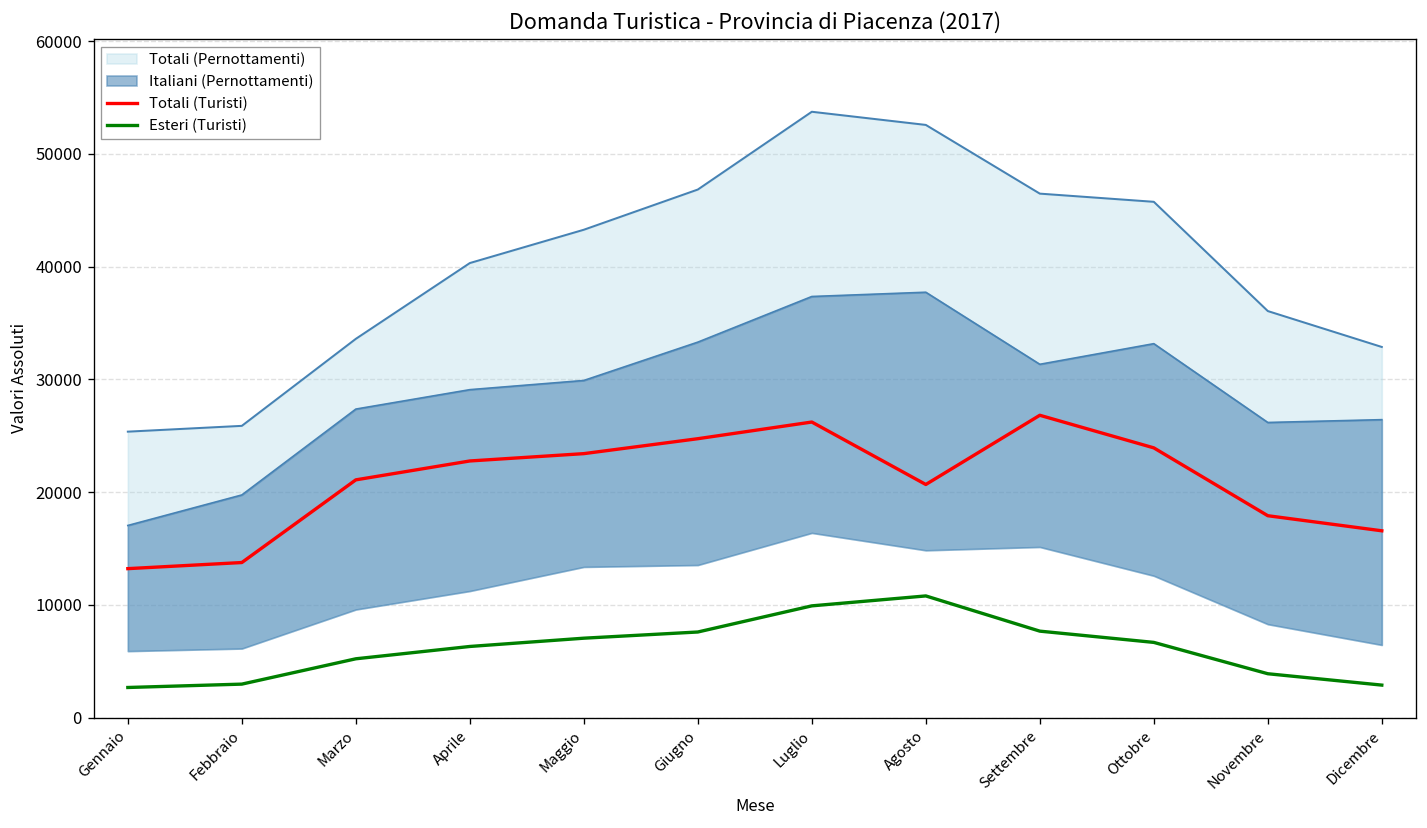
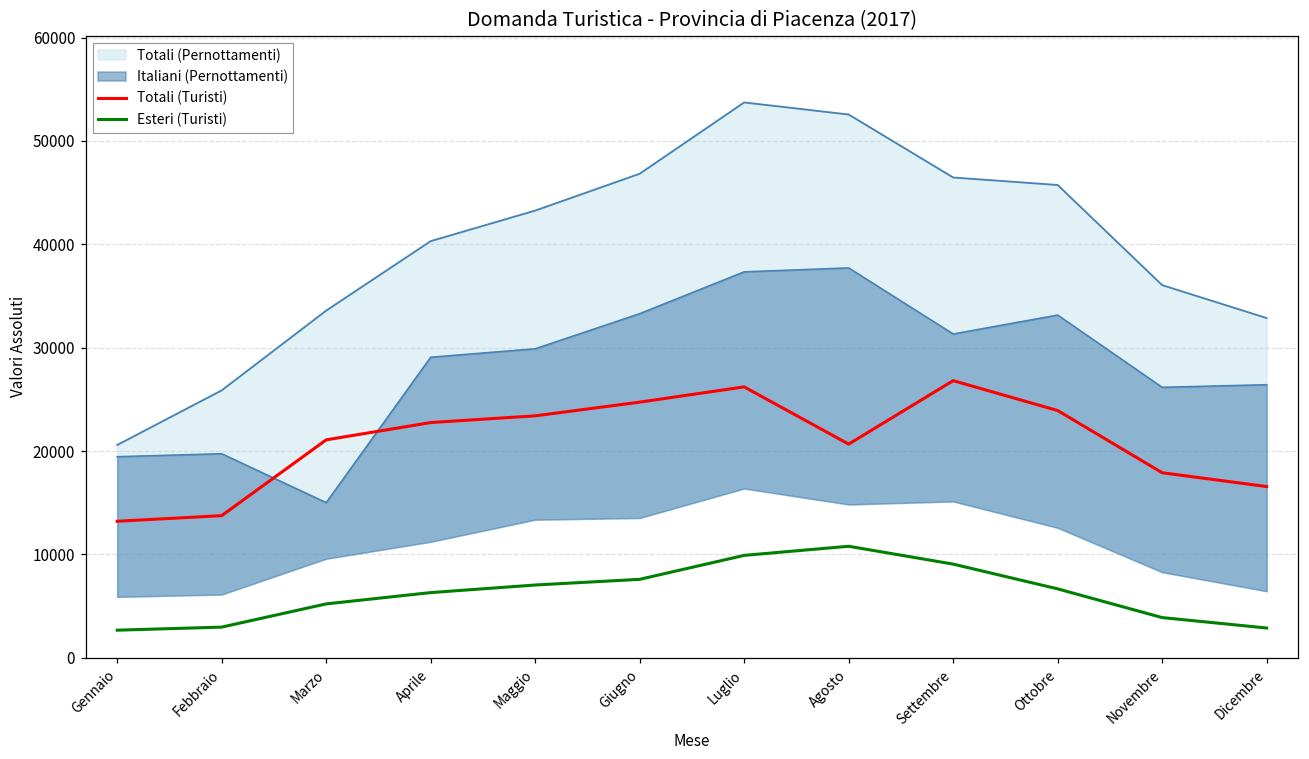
  {
    "Totali (Pernottamenti)": {
-     "Gennaio": 25000,
+     "Gennaio": 21000,
      "Febbraio": 26000,
      "Marzo": 34000,
      "Aprile": 40000,
      "Maggio": 43000,
      "Giugno": 47000,
      "Luglio": 54000,
      "Agosto": 53000,
      "Settembre": 46000,
      "Ottobre": 46000,
      "Novembre": 36000,
      "Dicembre": 33000
    },
    "Italiani (Pernottamenti)": {
-     "Gennaio": 17000,
+     "Gennaio": 19000,
      "Febbraio": 20000,
-     "Marzo": 27000,
+     "Marzo": 15000,
      "Aprile": 29000,
      "Maggio": 30000,
      "Giugno": 33000,
      "Luglio": 37000,
      "Agosto": 38000,
      "Settembre": 31000,
      "Ottobre": 33000,
      "Novembre": 26000,
      "Dicembre": 26000
    },
    "Totali (Turisti)": {
      "Gennaio": 13000,
      "Febbraio": 14000,
      "Marzo": 21000,
      "Aprile": 23000,
      "Maggio": 23000,
      "Giugno": 25000,
      "Luglio": 26000,
      "Agosto": 21000,
      "Settembre": 27000,
      "Ottobre": 24000,
      "Novembre": 18000,
      "Dicembre": 17000
    },
    "Esteri (Turisti)": {
      "Gennaio": 3000,
      "Febbraio": 3000,
      "Marzo": 5000,
      "Aprile": 6000,
      "Maggio": 7000,
      "Giugno": 8000,
      "Luglio": 10000,
      "Agosto": 11000,
-     "Settembre": 8000,
+     "Settembre": 9000,
      "Ottobre": 7000,
      "Novembre": 4000,
      "Dicembre": 3000
    }
  }
